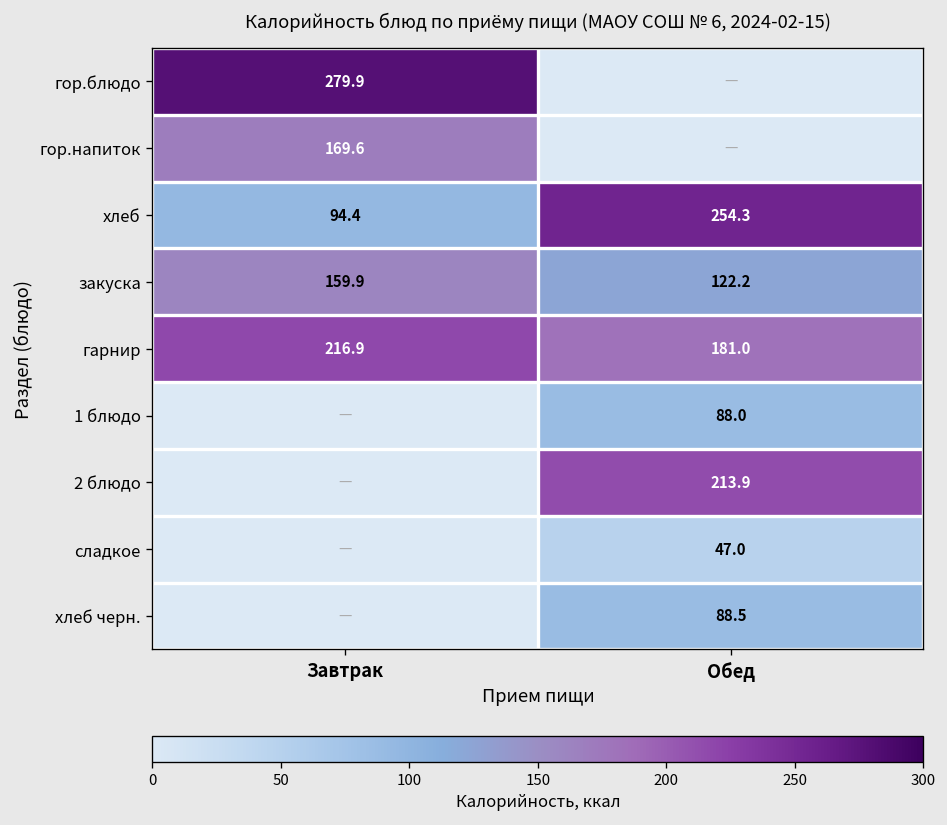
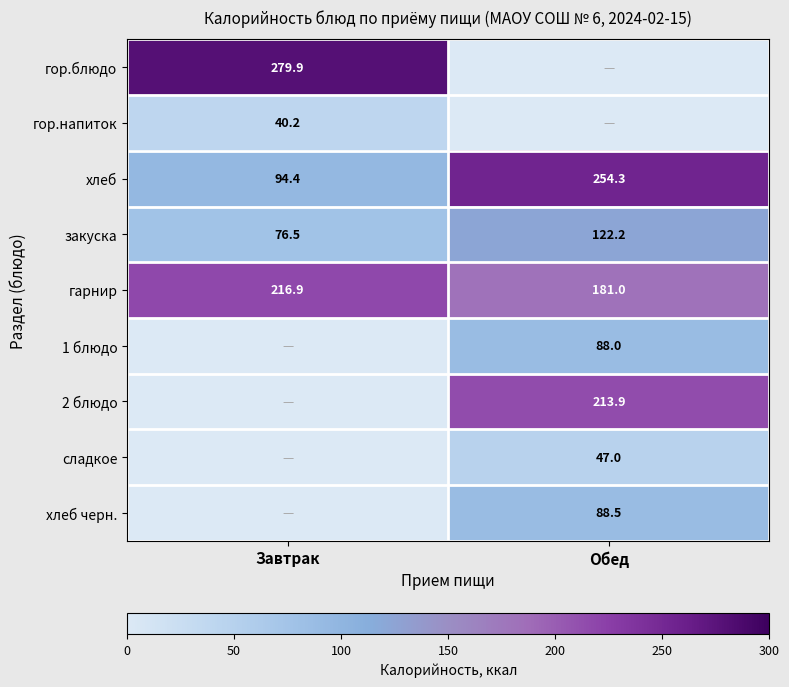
  {
    "гор.блюдо": {
      "Завтрак": 279.9
    },
    "гор.напиток": {
-     "Завтрак": 169.6
+     "Завтрак": 40.2
    },
    "хлеб": {
      "Завтрак": 94.4,
      "Обед": 254.3
    },
    "закуска": {
-     "Завтрак": 159.9,
+     "Завтрак": 76.5,
      "Обед": 122.2
    },
    "гарнир": {
      "Завтрак": 216.9,
      "Обед": 181.0
    },
    "1 блюдо": {
      "Обед": 88.0
    },
    "2 блюдо": {
      "Обед": 213.9
    },
    "сладкое": {
      "Обед": 47.0
    },
    "хлеб черн.": {
      "Обед": 88.5
    }
  }
